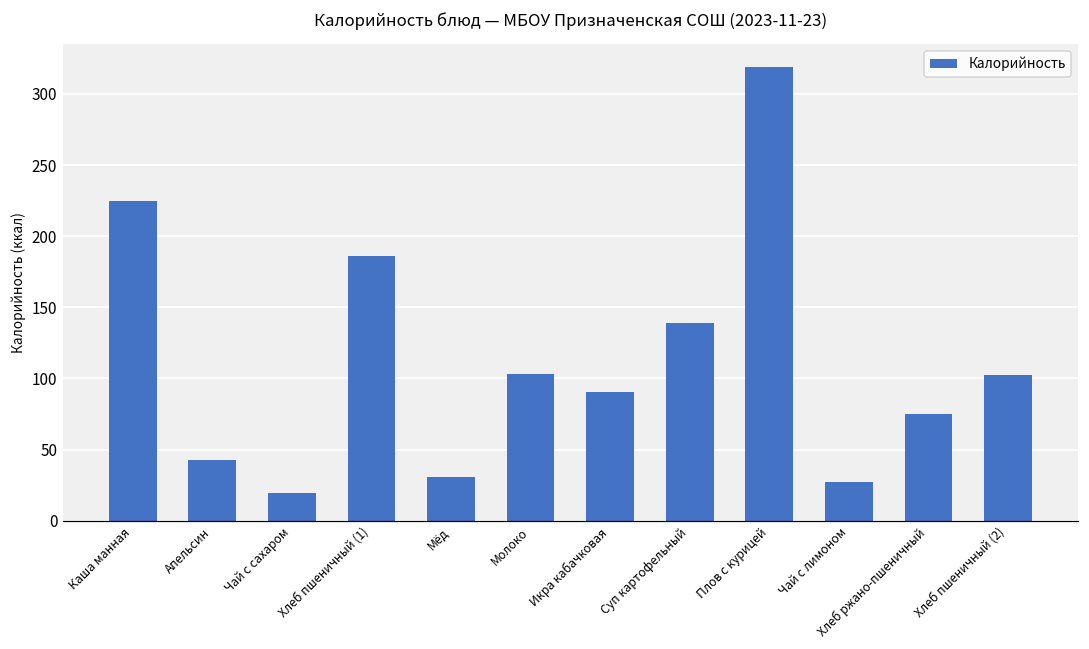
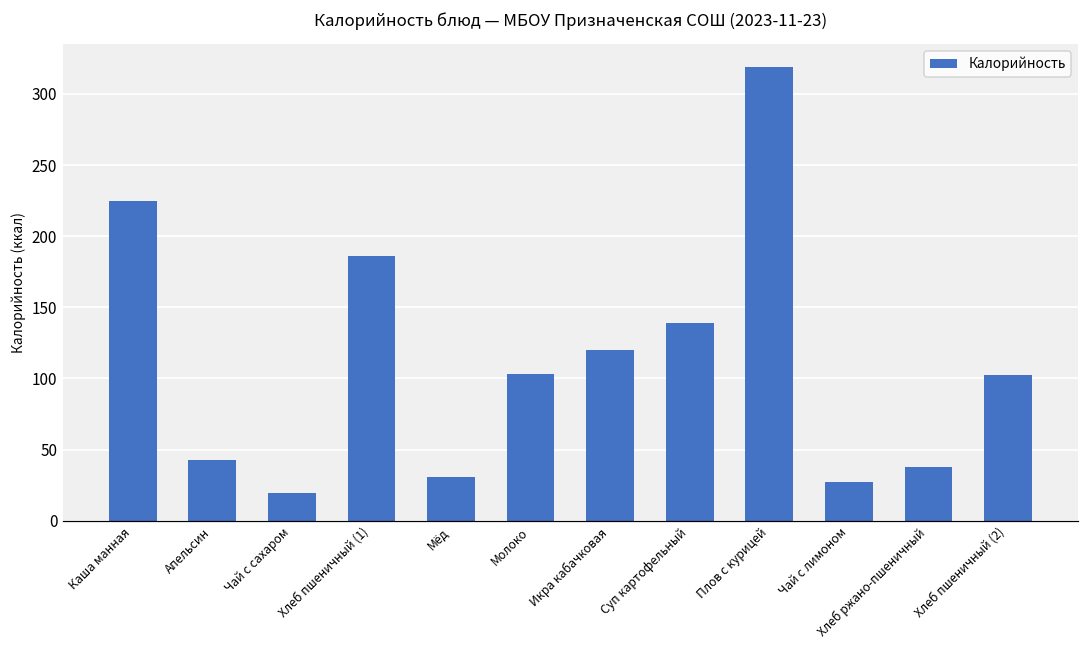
  {
    "Каша манная": 225,
    "Апельсин": 43,
    "Чай с сахаром": 19,
    "Хлеб пшеничный (1)": 186,
    "Мёд": 31,
    "Молоко": 103,
-   "Икра кабачковая": 91,
+   "Икра кабачковая": 120,
    "Суп картофельный": 139,
    "Плов с курицей": 319,
    "Чай с лимоном": 28,
-   "Хлеб ржано-пшеничный": 75,
+   "Хлеб ржано-пшеничный": 38,
    "Хлеб пшеничный (2)": 102
  }
